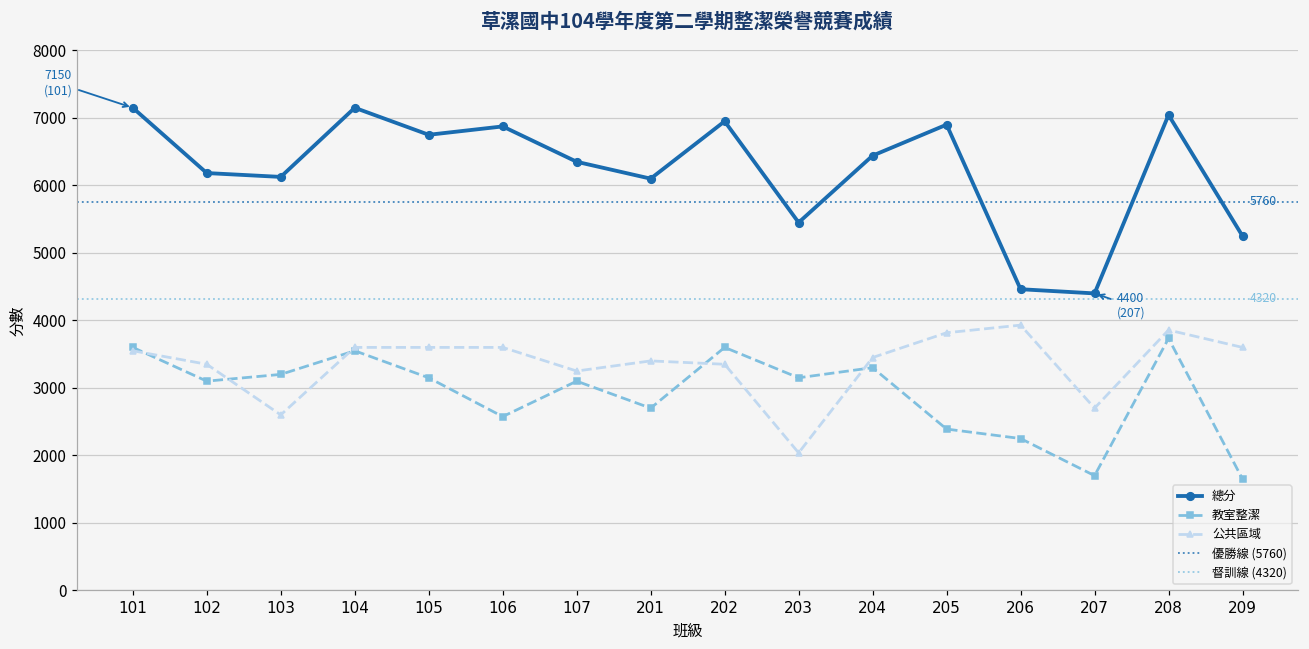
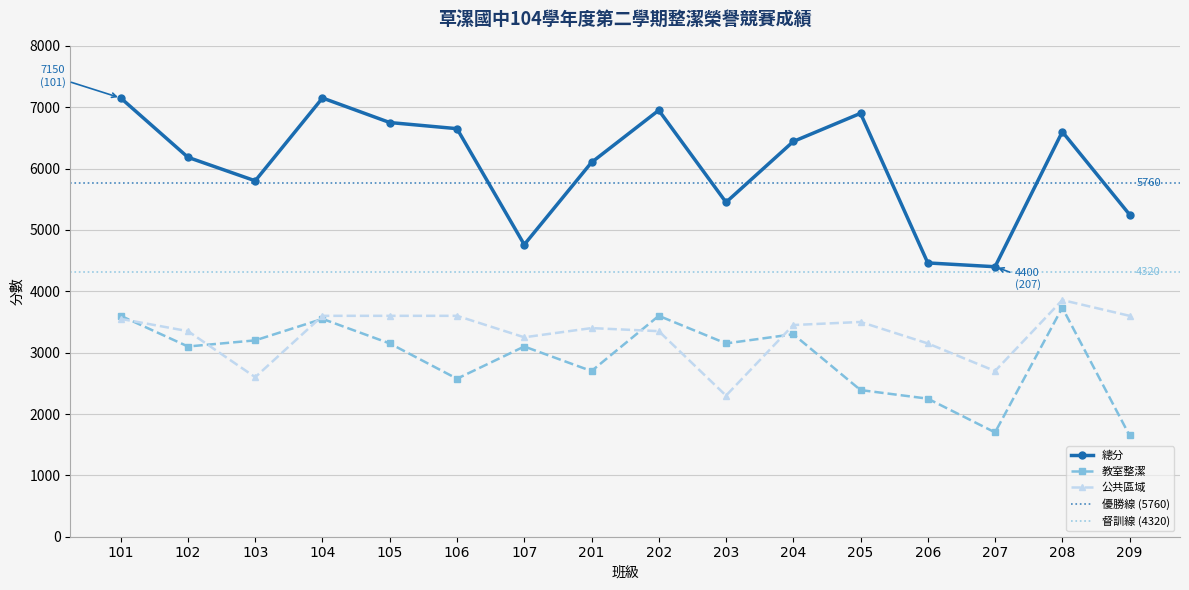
  {
    "總分": {
      "102": 6200,
-     "103": 6100,
+     "103": 5800,
      "104": 7200,
      "105": 6800,
-     "106": 6900,
-     "107": 6400,
+     "106": 6700,
+     "107": 4800,
      "201": 6100,
      "202": 7000,
      "203": 5500,
      "204": 6400,
      "205": 6900,
      "206": 4500,
-     "208": 7000,
+     "208": 6600,
      "209": 5300
    },
    "教室整潔": {
      "101": 3600,
      "102": 3100,
      "103": 3200,
      "104": 3600,
      "105": 3200,
      "106": 2600,
      "107": 3100,
      "201": 2700,
      "202": 3600,
      "203": 3200,
      "204": 3300,
      "205": 2400,
      "206": 2300,
      "207": 1700,
      "208": 3700,
      "209": 1700
    },
    "公共區域": {
      "101": 3600,
      "102": 3400,
      "103": 2600,
      "104": 3600,
      "105": 3600,
      "106": 3600,
      "107": 3300,
      "201": 3400,
      "202": 3400,
-     "203": 2000,
+     "203": 2300,
      "204": 3500,
-     "205": 3800,
-     "206": 3900,
+     "205": 3500,
+     "206": 3200,
      "207": 2700,
      "208": 3900,
      "209": 3600
    }
  }
